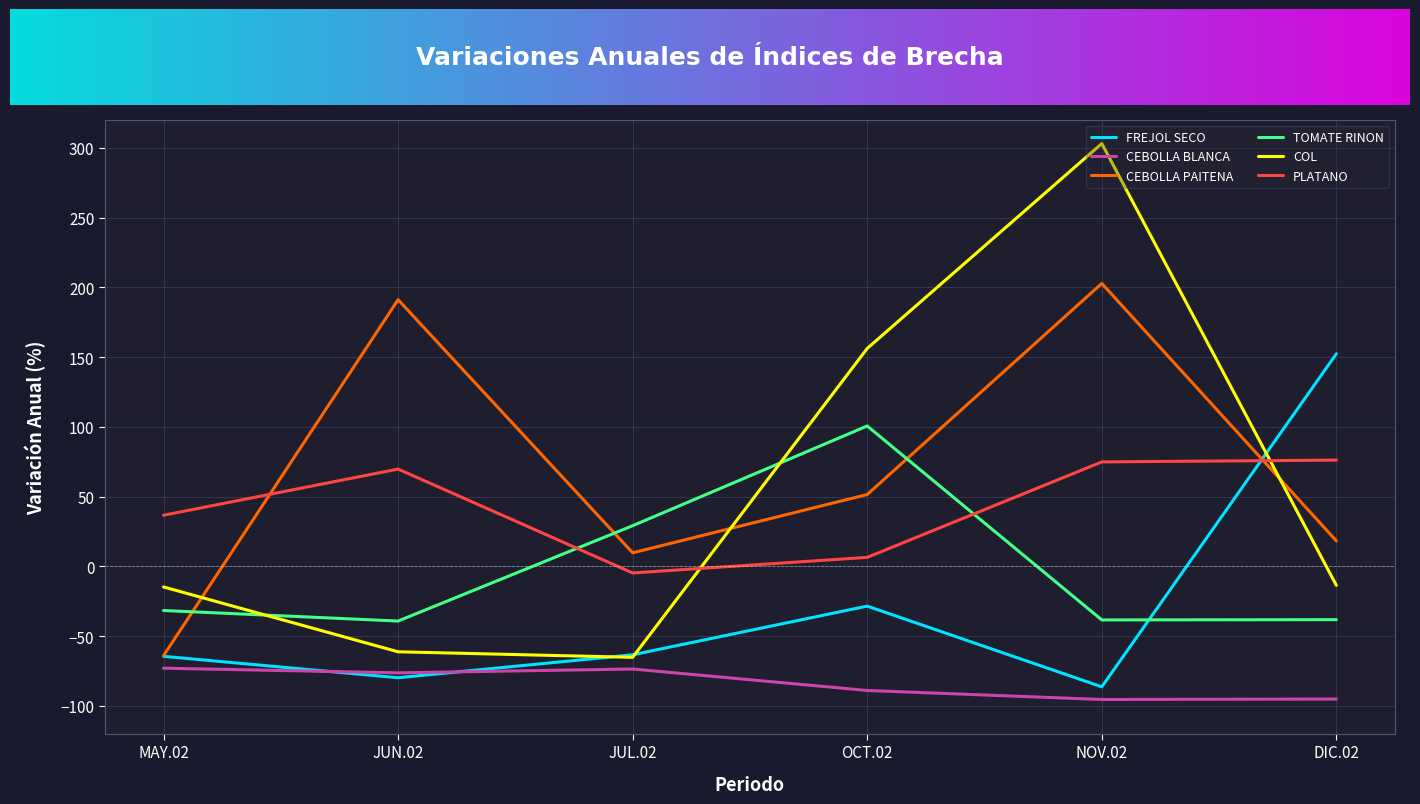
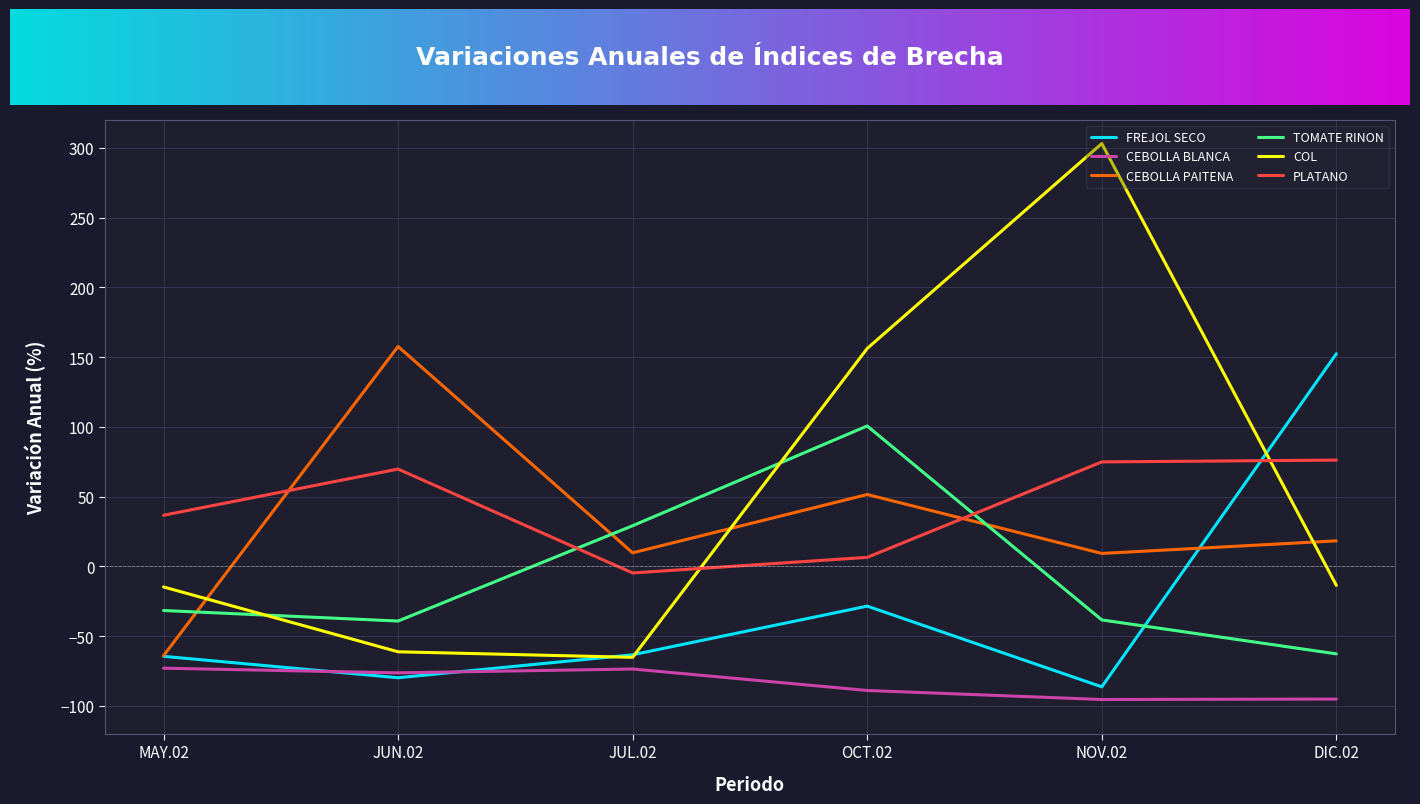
  {
    "FREJOL SECO": {
      "JUN.02": -80,
      "OCT.02": -29,
      "NOV.02": -86,
      "DIC.02": 152
    },
    "CEBOLLA BLANCA": {
      "MAY.02": -73,
      "JUN.02": -76,
      "JUL.02": -74,
      "OCT.02": -89,
      "NOV.02": -95,
      "DIC.02": -95
    },
    "CEBOLLA PAITENA": {
-     "JUN.02": 191,
+     "JUN.02": 158,
      "JUL.02": 10,
      "OCT.02": 51,
-     "NOV.02": 203,
+     "NOV.02": 9,
      "DIC.02": 18
    },
    "TOMATE RINON": {
      "MAY.02": -32,
      "JUN.02": -39,
      "JUL.02": 29,
      "OCT.02": 101,
      "NOV.02": -38,
-     "DIC.02": -38
+     "DIC.02": -63
    },
    "COL": {
      "MAY.02": -15,
      "JUN.02": -61,
      "OCT.02": 156,
      "DIC.02": -14
    },
    "PLATANO": {
      "MAY.02": 37,
      "JUN.02": 70,
      "JUL.02": -5,
      "OCT.02": 6,
      "NOV.02": 75,
      "DIC.02": 76
    }
  }
